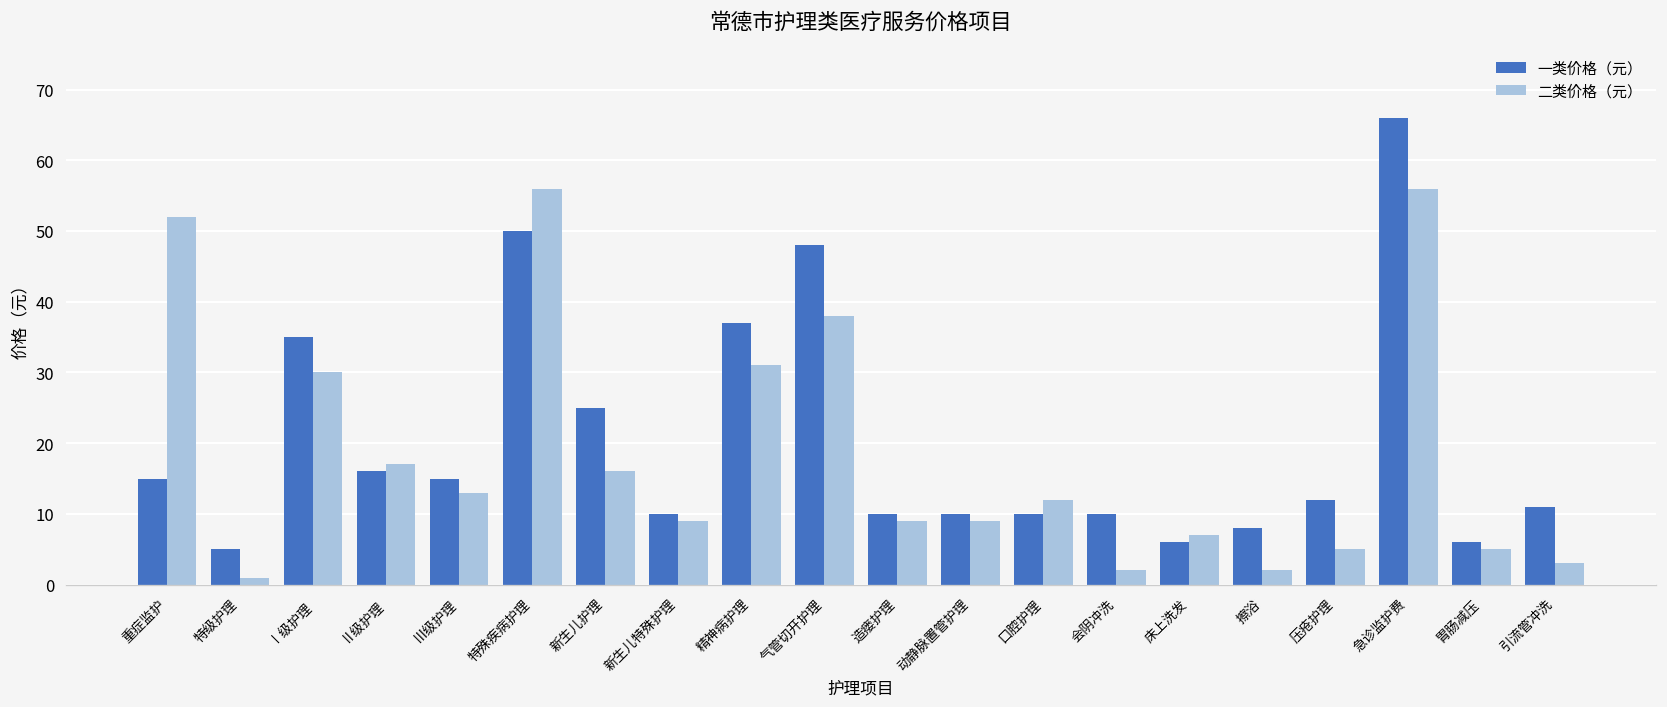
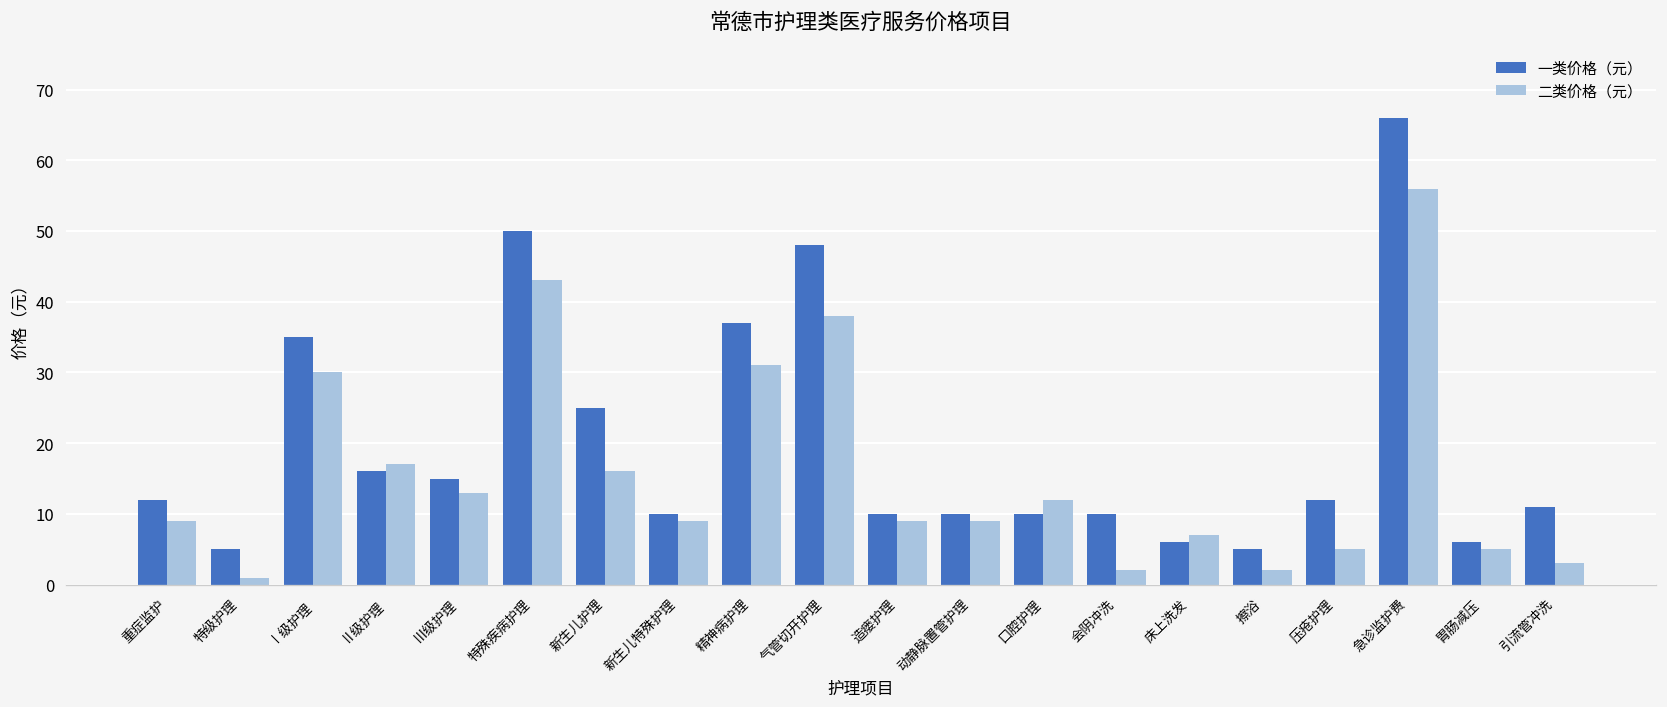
  {
    "一类价格（元）": {
-     "重症监护": 15,
+     "重症监护": 12,
      "特级护理": 5,
      "Ⅰ级护理": 35,
      "Ⅱ级护理": 16,
      "Ⅲ级护理": 15,
      "特殊疾病护理": 50,
      "新生儿护理": 25,
      "新生儿特殊护理": 10,
      "精神病护理": 37,
      "气管切开护理": 48,
      "造瘘护理": 10,
      "动静脉置管护理": 10,
      "口腔护理": 10,
      "会阴冲洗": 10,
      "床上洗发": 6,
-     "擦浴": 8,
+     "擦浴": 5,
      "压疮护理": 12,
      "急诊监护费": 66,
      "胃肠减压": 6,
      "引流管冲洗": 11
    },
    "二类价格（元）": {
-     "重症监护": 52,
+     "重症监护": 9,
      "特级护理": 1,
      "Ⅰ级护理": 30,
      "Ⅱ级护理": 17,
      "Ⅲ级护理": 13,
-     "特殊疾病护理": 56,
+     "特殊疾病护理": 43,
      "新生儿护理": 16,
      "新生儿特殊护理": 9,
      "精神病护理": 31,
      "气管切开护理": 38,
      "造瘘护理": 9,
      "动静脉置管护理": 9,
      "口腔护理": 12,
      "会阴冲洗": 2,
      "床上洗发": 7,
      "擦浴": 2,
      "压疮护理": 5,
      "急诊监护费": 56,
      "胃肠减压": 5,
      "引流管冲洗": 3
    }
  }
